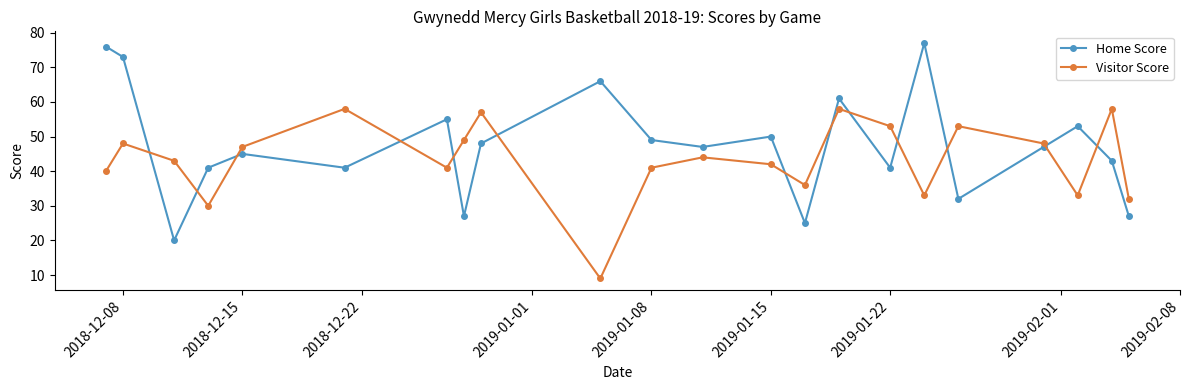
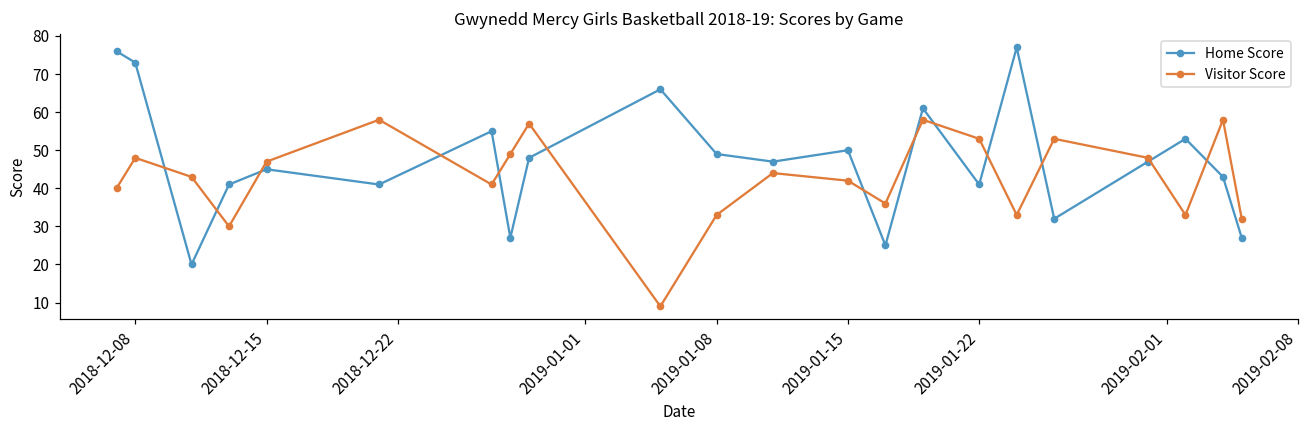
  {
    "Home Score": {
      "2018-12-08": 73,
      "2018-12-15": 45,
      "2019-01-08": 49,
      "2019-01-15": 50,
      "2019-01-22": 41
    },
    "Visitor Score": {
      "2018-12-08": 48,
      "2018-12-15": 47,
-     "2019-01-08": 41,
+     "2019-01-08": 33,
      "2019-01-15": 42,
      "2019-01-22": 53
    }
  }
